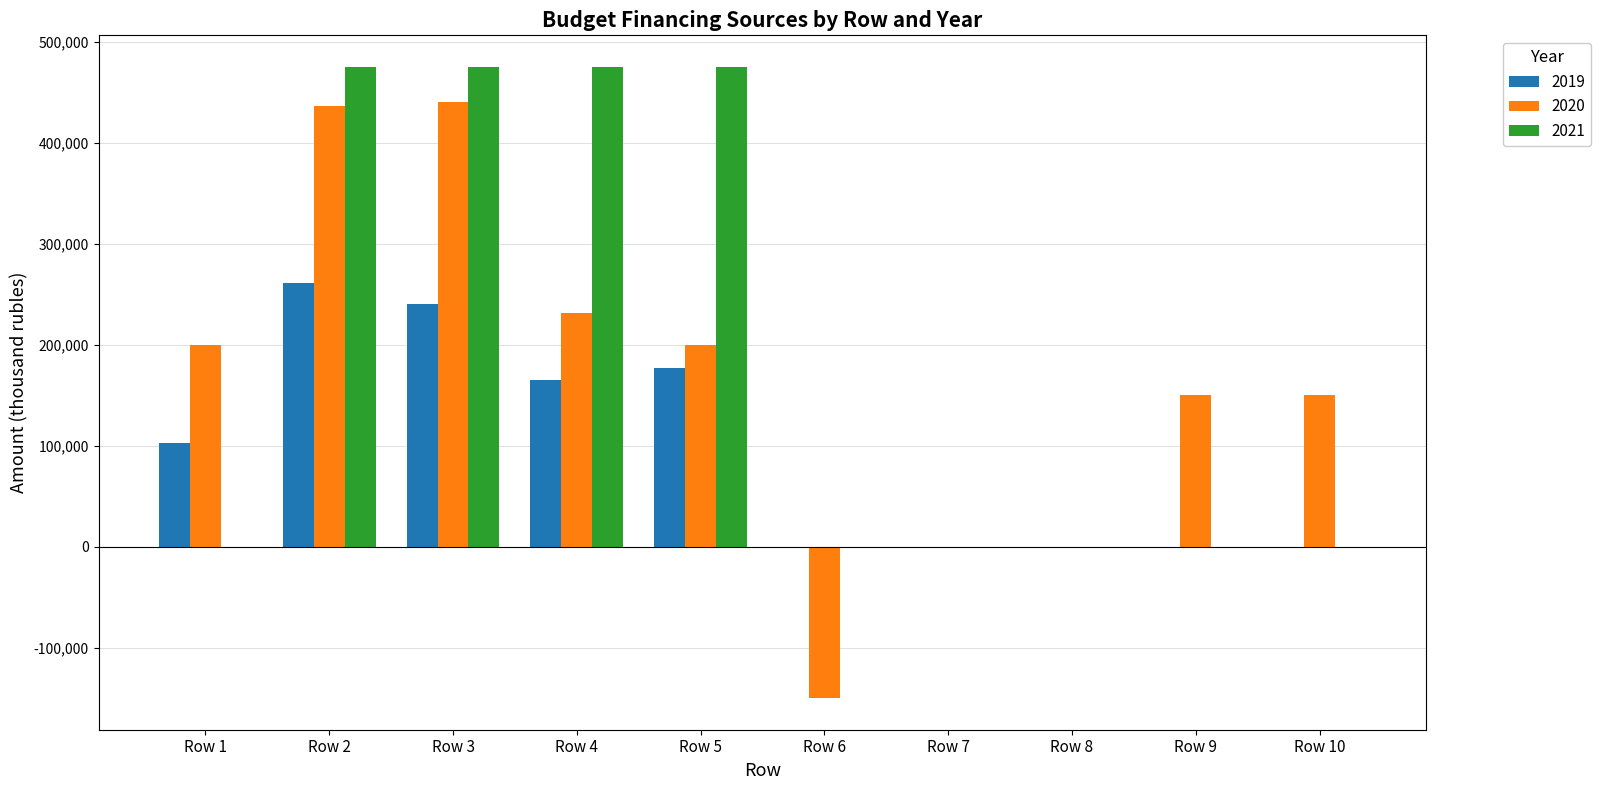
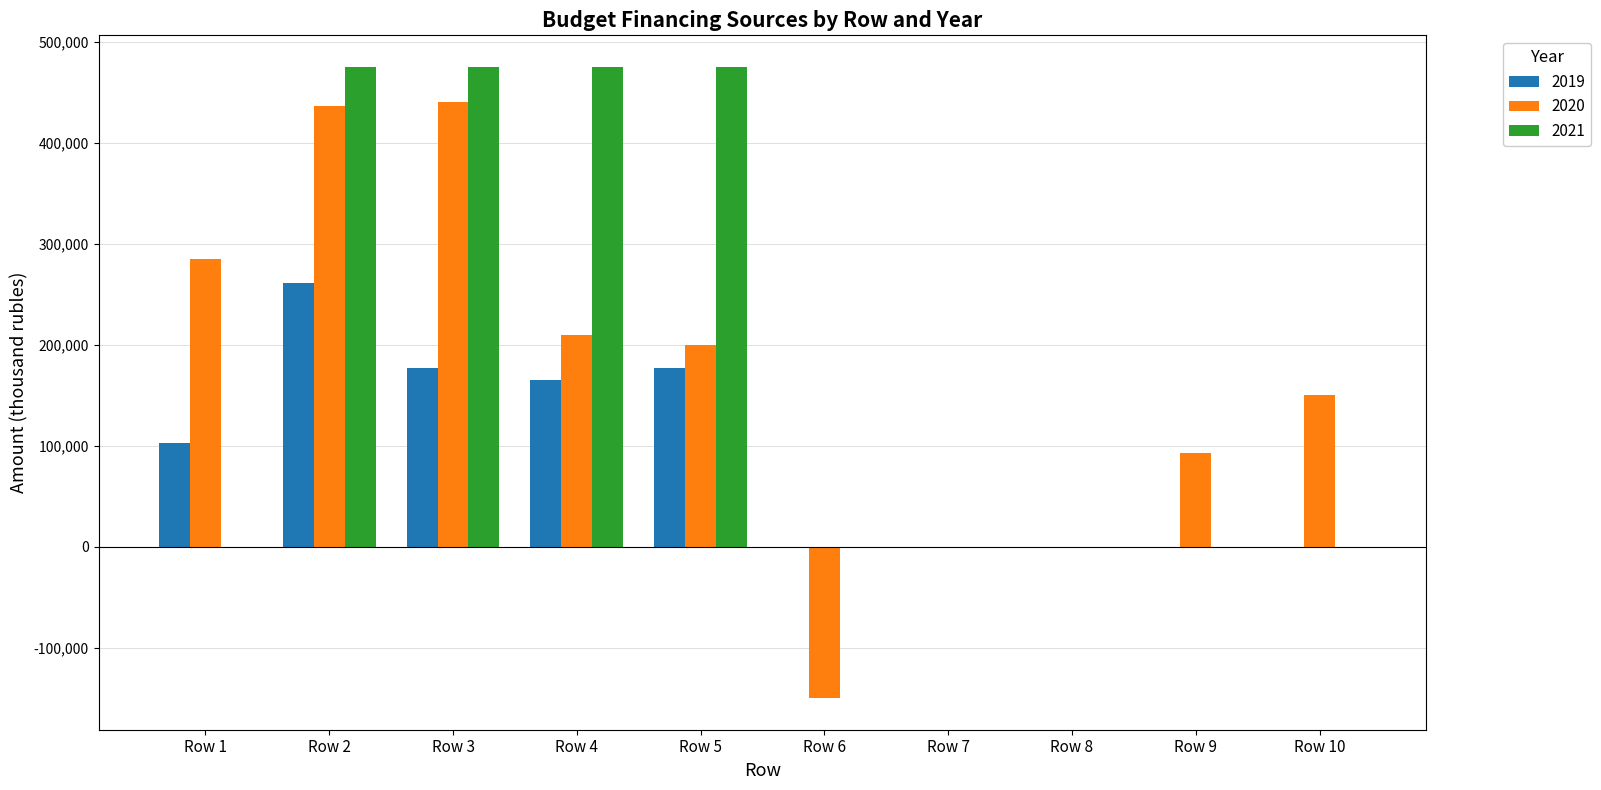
  {
    "2019": {
      "Row 1": "103,000",
      "Row 2": "261,000",
-     "Row 3": "240,000",
+     "Row 3": "177,000",
      "Row 4": "165,000",
      "Row 5": "176,000",
      "Row 6": "0",
      "Row 7": "0",
      "Row 8": "0",
      "Row 9": "0",
      "Row 10": "0"
    },
    "2020": {
-     "Row 1": "200,000",
+     "Row 1": "285,000",
      "Row 2": "437,000",
      "Row 3": "440,000",
-     "Row 4": "231,000",
+     "Row 4": "210,000",
      "Row 5": "200,000",
      "Row 6": "-150,000",
      "Row 7": "0",
      "Row 8": "0",
-     "Row 9": "150,000",
+     "Row 9": "92,000",
      "Row 10": "150,000"
    },
    "2021": {
      "Row 1": "0",
      "Row 2": "475,000",
      "Row 3": "475,000",
      "Row 4": "475,000",
      "Row 5": "475,000",
      "Row 6": "0",
      "Row 7": "0",
      "Row 8": "0",
      "Row 9": "0",
      "Row 10": "0"
    }
  }
